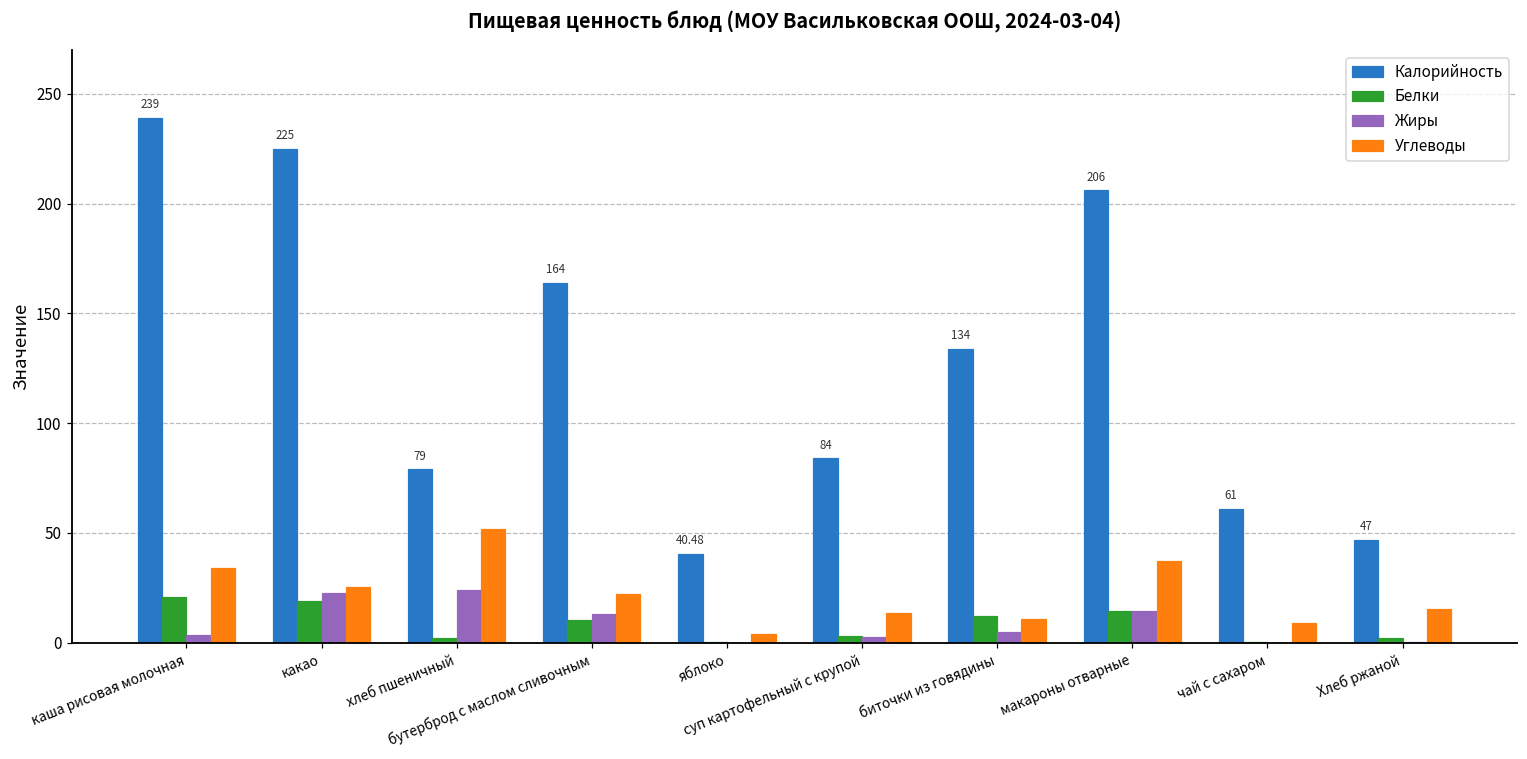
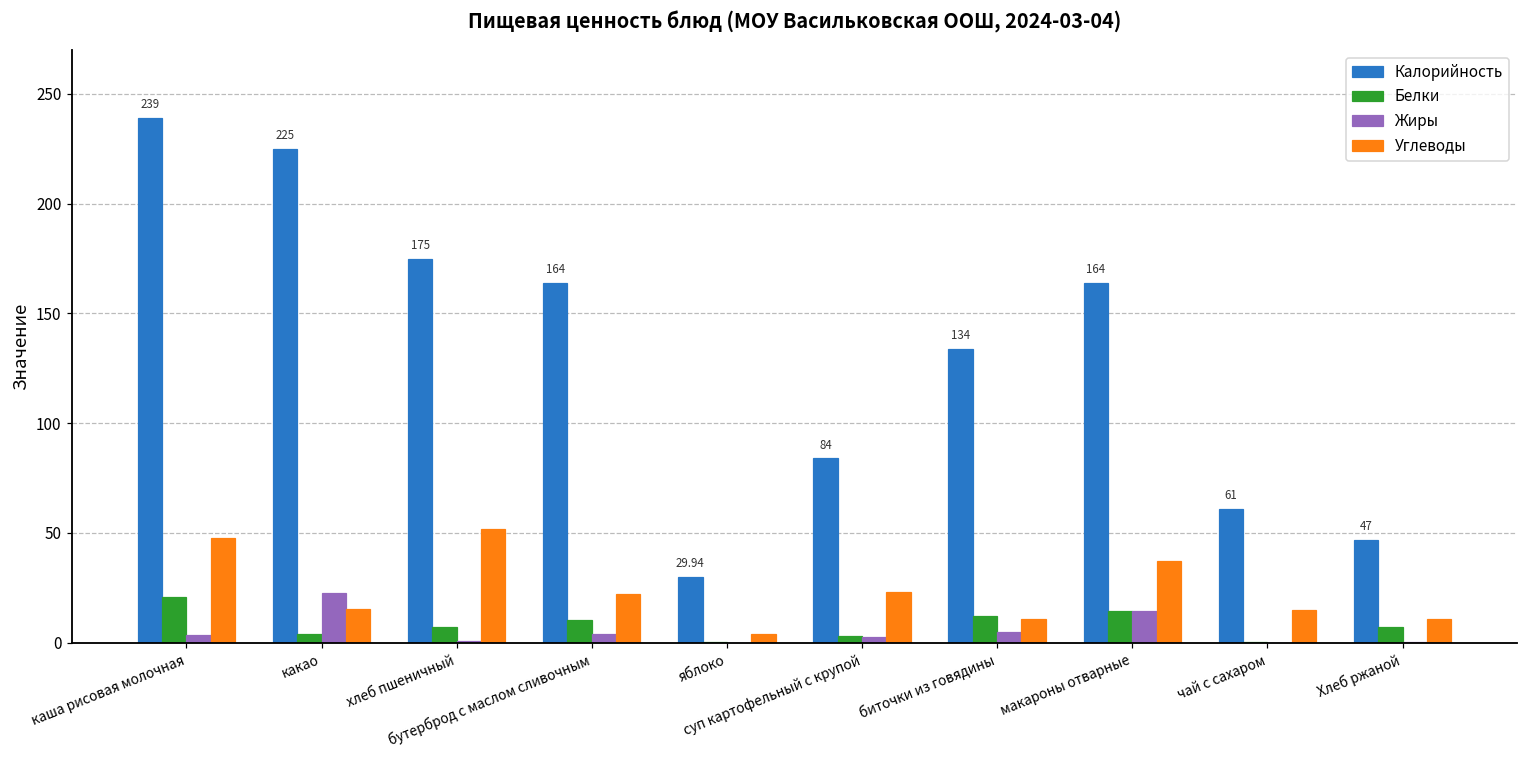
  {
    "Калорийность": {
      "каша рисовая молочная": 239,
      "какао": 225,
-     "хлеб пшеничный": 79,
+     "хлеб пшеничный": 175,
      "бутерброд с маслом сливочным": 164,
-     "яблоко": 40.48,
+     "яблоко": 29.94,
      "суп картофельный с крупой": 84,
      "биточки из говядины": 134,
-     "макароны отварные": 206,
+     "макароны отварные": 164,
      "чай с сахаром": 61,
      "Хлеб ржаной": 47
    },
    "Белки": {
      "каша рисовая молочная": 21,
-     "какао": 19,
-     "хлеб пшеничный": 2,
+     "какао": 4,
+     "хлеб пшеничный": 7,
      "бутерброд с маслом сливочным": 10,
      "суп картофельный с крупой": 3,
      "биточки из говядины": 12,
      "макароны отварные": 14,
-     "Хлеб ржаной": 2
+     "Хлеб ржаной": 7
    },
    "Жиры": {
      "каша рисовая молочная": 4,
      "какао": 23,
-     "хлеб пшеничный": 24,
-     "бутерброд с маслом сливочным": 13,
+     "хлеб пшеничный": 1,
+     "бутерброд с маслом сливочным": 4,
      "яблоко": 0,
      "суп картофельный с крупой": 2,
      "биточки из говядины": 5,
      "макароны отварные": 15,
      "чай с сахаром": 0
    },
    "Углеводы": {
-     "каша рисовая молочная": 34,
-     "какао": 25,
+     "каша рисовая молочная": 48,
+     "какао": 15,
      "хлеб пшеничный": 52,
      "бутерброд с маслом сливочным": 22,
      "яблоко": 4,
-     "суп картофельный с крупой": 13,
+     "суп картофельный с крупой": 23,
      "биточки из говядины": 11,
      "макароны отварные": 37,
-     "чай с сахаром": 9,
-     "Хлеб ржаной": 15
+     "чай с сахаром": 15,
+     "Хлеб ржаной": 11
    }
  }
